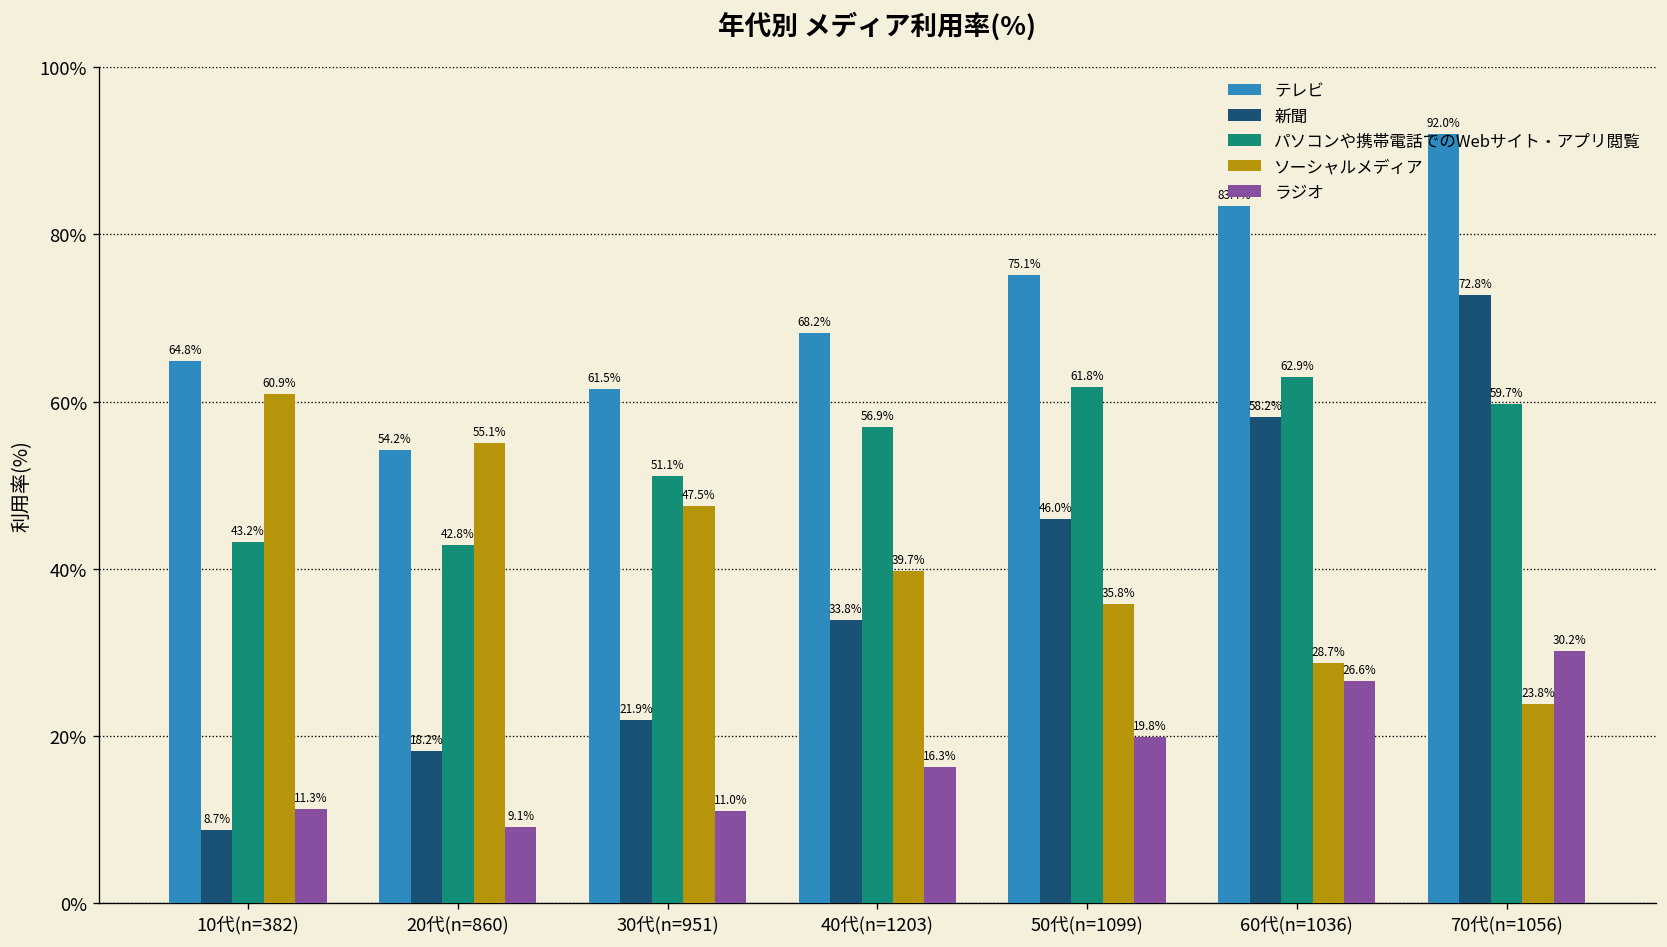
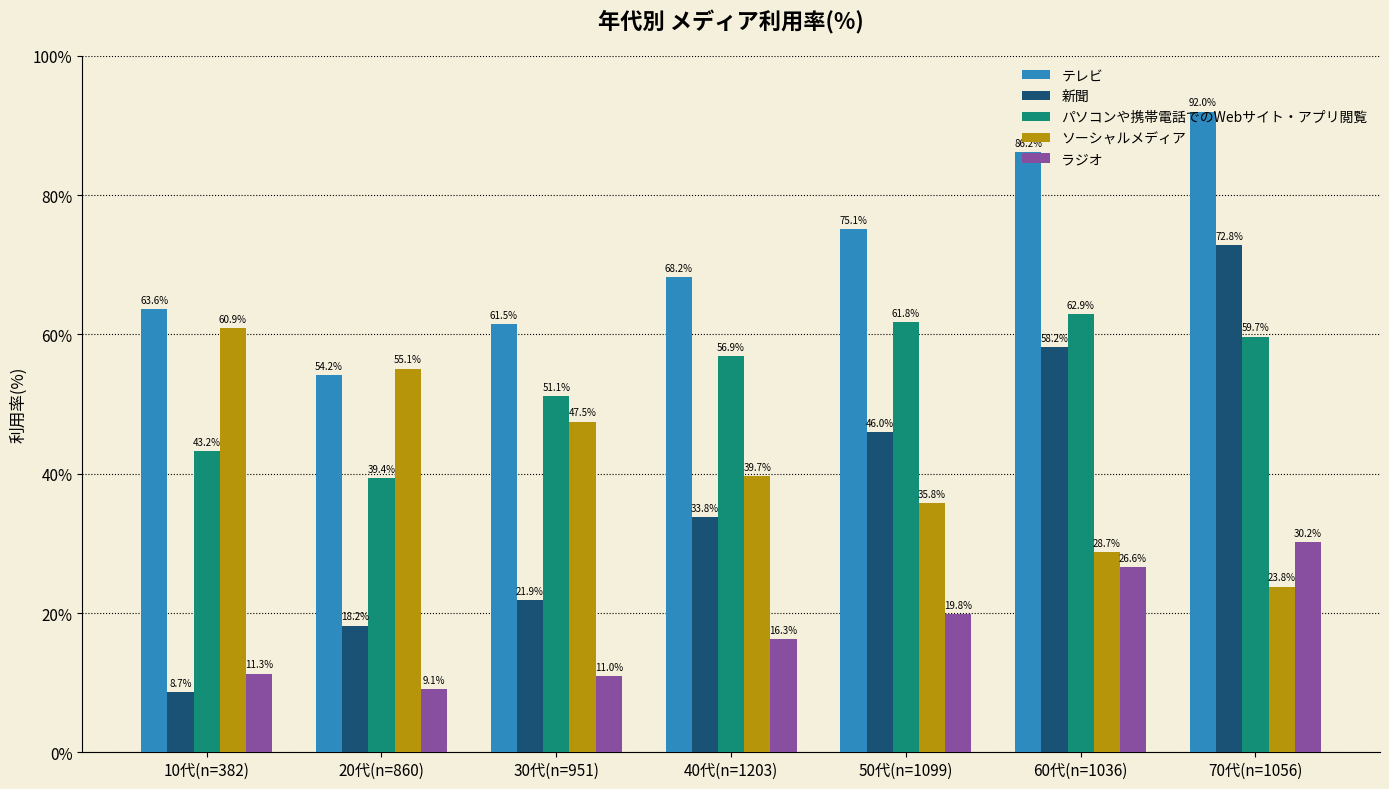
  {
    "テレビ": {
-     "10代(n=382)": "64.8%",
+     "10代(n=382)": "63.6%",
      "20代(n=860)": "54.2%",
      "30代(n=951)": "61.5%",
      "40代(n=1203)": "68.2%",
      "50代(n=1099)": "75.1%",
-     "60代(n=1036)": "83.4%",
+     "60代(n=1036)": "86.2%",
      "70代(n=1056)": "92.0%"
    },
    "新聞": {
      "10代(n=382)": "8.7%",
      "20代(n=860)": "18.2%",
      "30代(n=951)": "21.9%",
      "40代(n=1203)": "33.8%",
      "50代(n=1099)": "46.0%",
      "60代(n=1036)": "58.2%",
      "70代(n=1056)": "72.8%"
    },
    "パソコンや携帯電話でのWebサイト・アプリ閲覧": {
      "10代(n=382)": "43.2%",
-     "20代(n=860)": "42.8%",
+     "20代(n=860)": "39.4%",
      "30代(n=951)": "51.1%",
      "40代(n=1203)": "56.9%",
      "50代(n=1099)": "61.8%",
      "60代(n=1036)": "62.9%",
      "70代(n=1056)": "59.7%"
    },
    "ソーシャルメディア": {
      "10代(n=382)": "60.9%",
      "20代(n=860)": "55.1%",
      "30代(n=951)": "47.5%",
      "40代(n=1203)": "39.7%",
      "50代(n=1099)": "35.8%",
      "60代(n=1036)": "28.7%",
      "70代(n=1056)": "23.8%"
    },
    "ラジオ": {
      "10代(n=382)": "11.3%",
      "20代(n=860)": "9.1%",
      "30代(n=951)": "11.0%",
      "40代(n=1203)": "16.3%",
      "50代(n=1099)": "19.8%",
      "60代(n=1036)": "26.6%",
      "70代(n=1056)": "30.2%"
    }
  }
